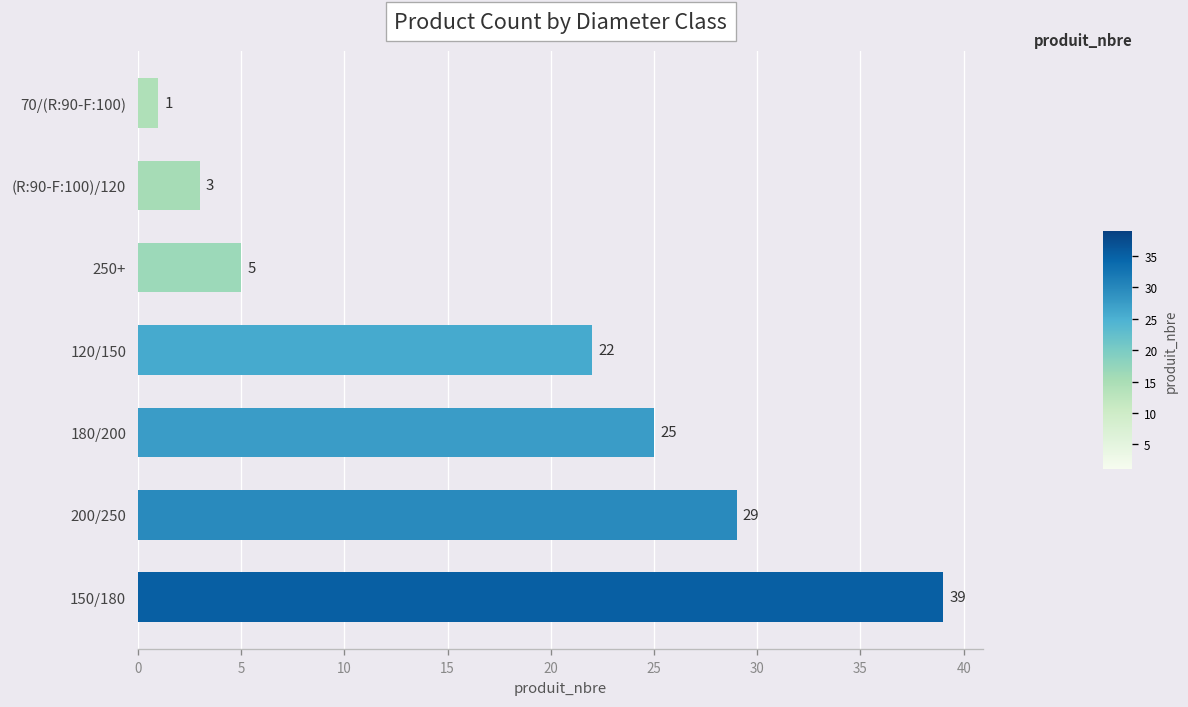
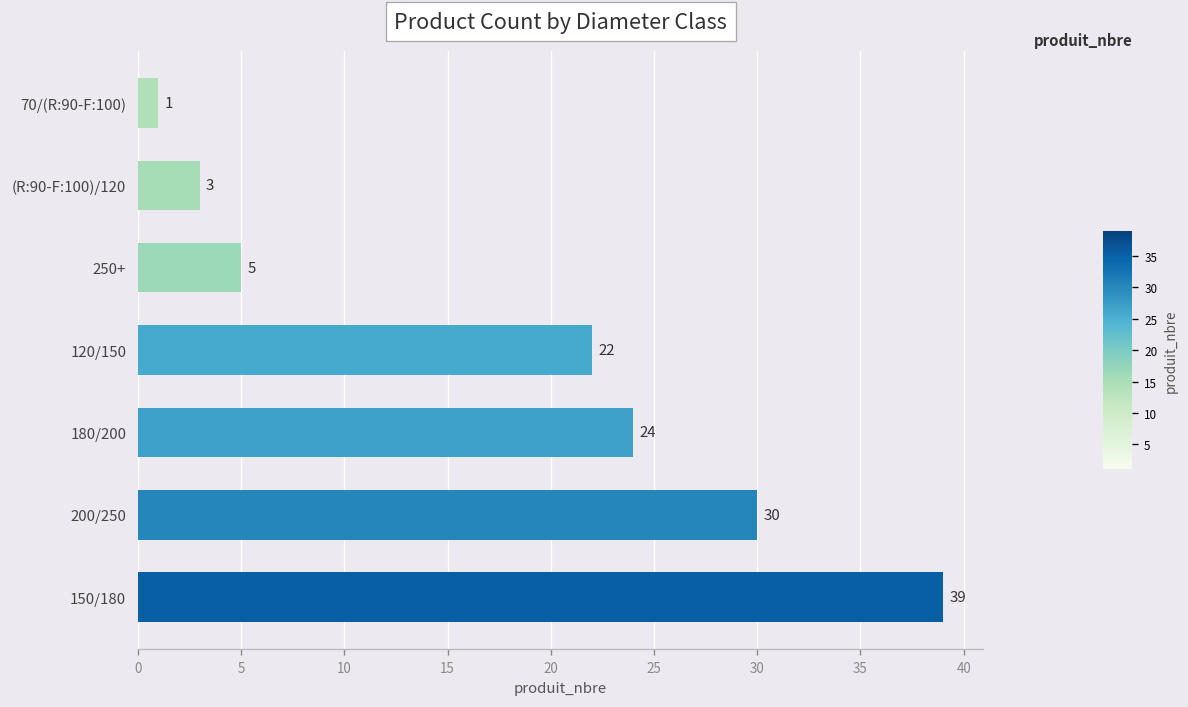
  {
    "70/(R:90-F:100)": 1,
    "(R:90-F:100)/120": 3,
    "250+": 5,
    "120/150": 22,
-   "180/200": 25,
-   "200/250": 29,
+   "180/200": 24,
+   "200/250": 30,
    "150/180": 39
  }
